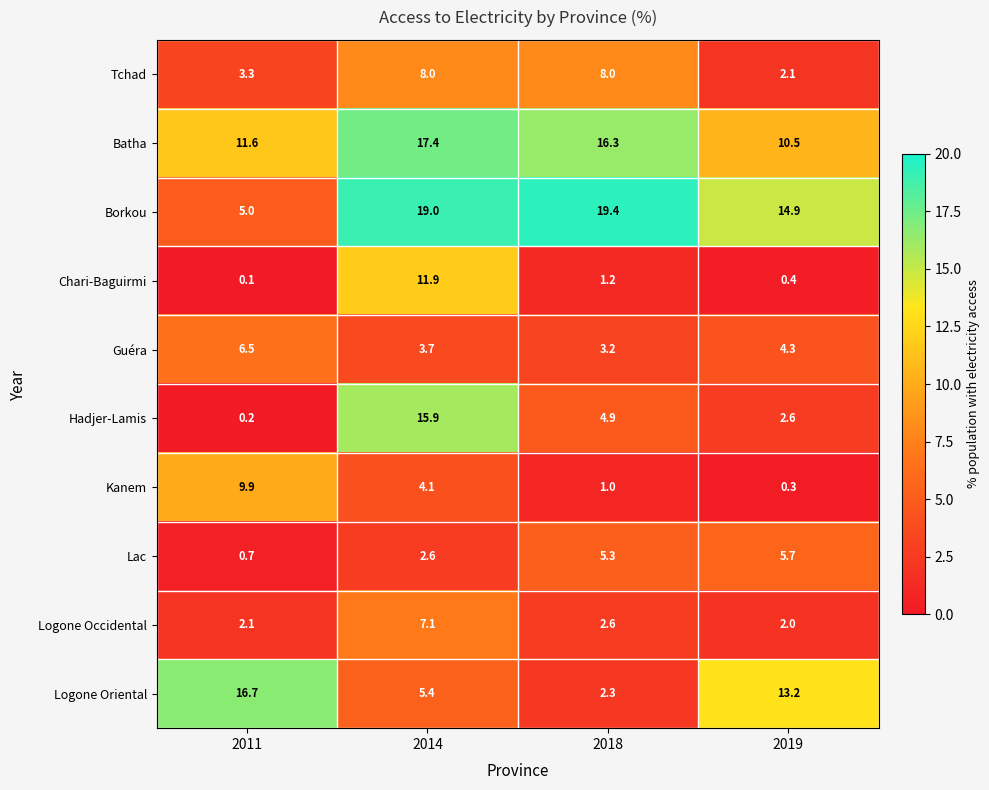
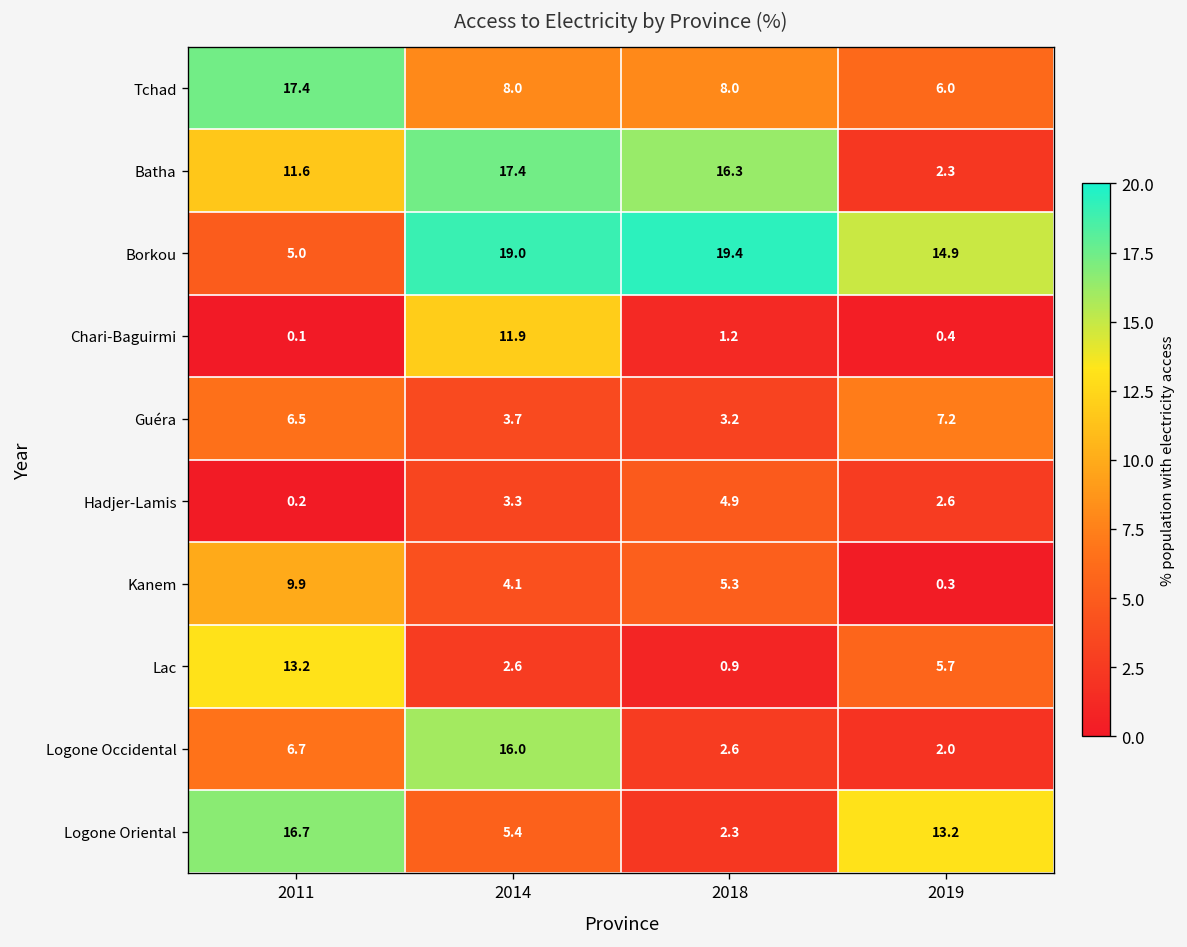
  {
    "Tchad": {
-     "2011": 3.3,
+     "2011": 17.4,
      "2014": 8.0,
      "2018": 8.0,
-     "2019": 2.1
+     "2019": 6.0
    },
    "Batha": {
      "2011": 11.6,
      "2014": 17.4,
      "2018": 16.3,
-     "2019": 10.5
+     "2019": 2.3
    },
    "Borkou": {
      "2011": 5.0,
      "2014": 19.0,
      "2018": 19.4,
      "2019": 14.9
    },
    "Chari-Baguirmi": {
      "2011": 0.1,
      "2014": 11.9,
      "2018": 1.2,
      "2019": 0.4
    },
    "Guéra": {
      "2011": 6.5,
      "2014": 3.7,
      "2018": 3.2,
-     "2019": 4.3
+     "2019": 7.2
    },
    "Hadjer-Lamis": {
      "2011": 0.2,
-     "2014": 15.9,
+     "2014": 3.3,
      "2018": 4.9,
      "2019": 2.6
    },
    "Kanem": {
      "2011": 9.9,
      "2014": 4.1,
-     "2018": 1.0,
+     "2018": 5.3,
      "2019": 0.3
    },
    "Lac": {
-     "2011": 0.7,
+     "2011": 13.2,
      "2014": 2.6,
-     "2018": 5.3,
+     "2018": 0.9,
      "2019": 5.7
    },
    "Logone Occidental": {
-     "2011": 2.1,
-     "2014": 7.1,
+     "2011": 6.7,
+     "2014": 16.0,
      "2018": 2.6,
      "2019": 2.0
    },
    "Logone Oriental": {
      "2011": 16.7,
      "2014": 5.4,
      "2018": 2.3,
      "2019": 13.2
    }
  }
